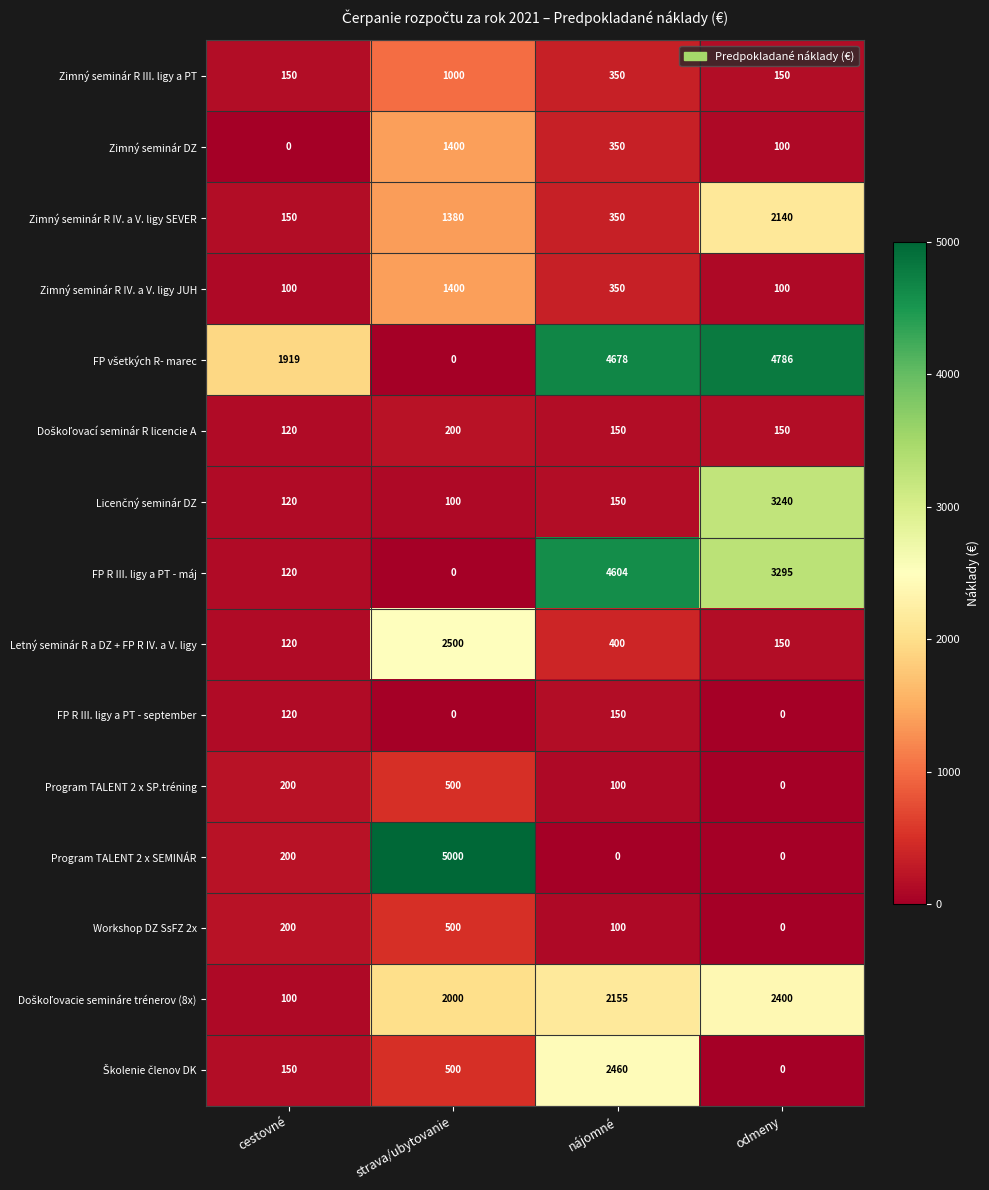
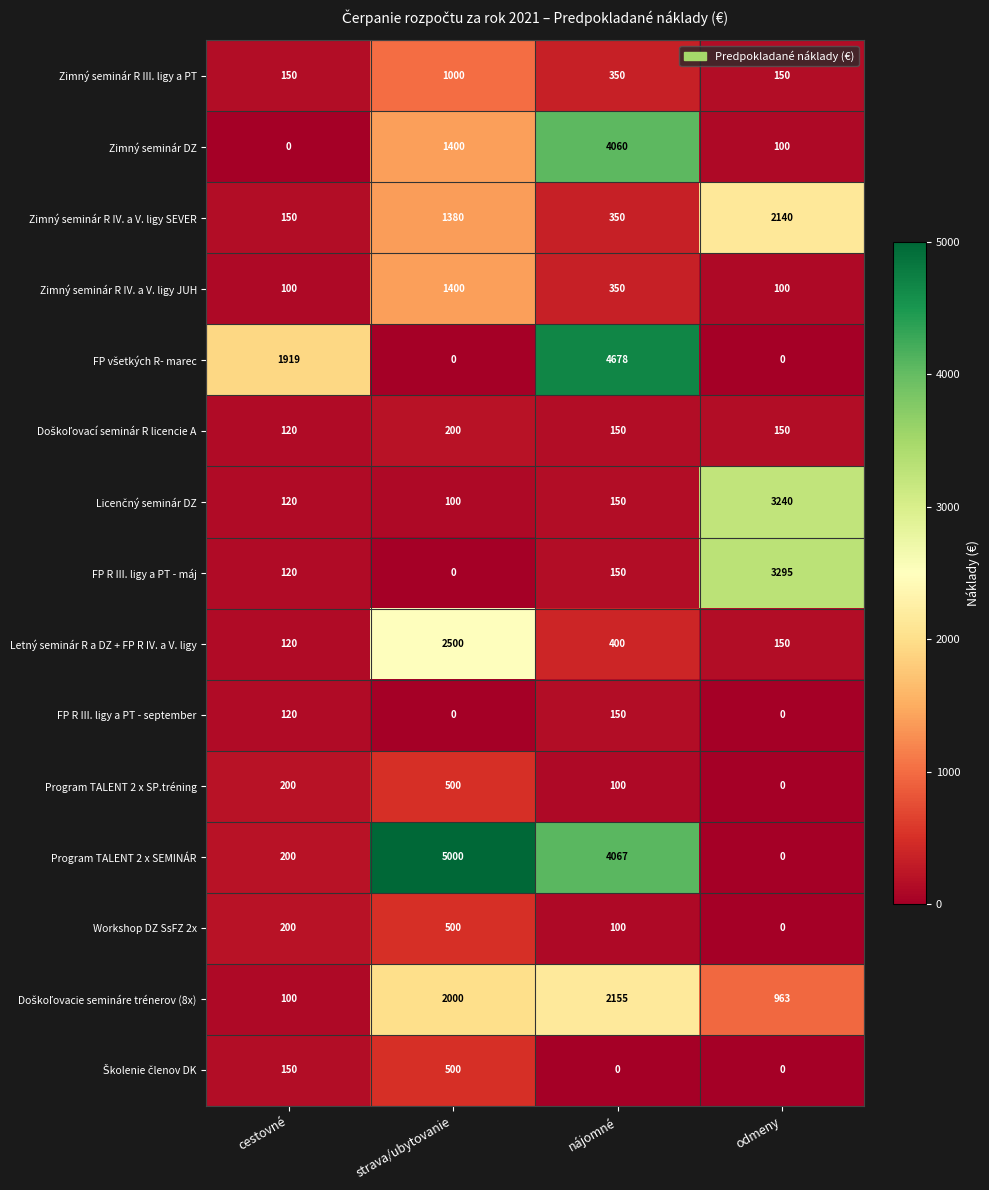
  {
    "Zimný seminár R III. ligy a PT": {
      "cestovné": 150,
      "strava/ubytovanie": 1000,
      "nájomné": 350,
      "odmeny": 150
    },
    "Zimný seminár DZ": {
      "cestovné": 0,
      "strava/ubytovanie": 1400,
-     "nájomné": 350,
+     "nájomné": 4060,
      "odmeny": 100
    },
    "Zimný seminár R IV. a V. ligy SEVER": {
      "cestovné": 150,
      "strava/ubytovanie": 1380,
      "nájomné": 350,
      "odmeny": 2140
    },
    "Zimný seminár R IV. a V. ligy JUH": {
      "cestovné": 100,
      "strava/ubytovanie": 1400,
      "nájomné": 350,
      "odmeny": 100
    },
    "FP všetkých R- marec": {
      "cestovné": 1919,
      "strava/ubytovanie": 0,
      "nájomné": 4678,
-     "odmeny": 4786
+     "odmeny": 0
    },
    "Doškoľovací seminár R licencie A": {
      "cestovné": 120,
      "strava/ubytovanie": 200,
      "nájomné": 150,
      "odmeny": 150
    },
    "Licenčný seminár DZ": {
      "cestovné": 120,
      "strava/ubytovanie": 100,
      "nájomné": 150,
      "odmeny": 3240
    },
    "FP R III. ligy a PT - máj": {
      "cestovné": 120,
      "strava/ubytovanie": 0,
-     "nájomné": 4604,
+     "nájomné": 150,
      "odmeny": 3295
    },
    "Letný seminár R a DZ + FP R IV. a V. ligy": {
      "cestovné": 120,
      "strava/ubytovanie": 2500,
      "nájomné": 400,
      "odmeny": 150
    },
    "FP R III. ligy a PT - september": {
      "cestovné": 120,
      "strava/ubytovanie": 0,
      "nájomné": 150,
      "odmeny": 0
    },
    "Program TALENT 2 x SP.tréning": {
      "cestovné": 200,
      "strava/ubytovanie": 500,
      "nájomné": 100,
      "odmeny": 0
    },
    "Program TALENT 2 x SEMINÁR": {
      "cestovné": 200,
      "strava/ubytovanie": 5000,
-     "nájomné": 0,
+     "nájomné": 4067,
      "odmeny": 0
    },
    "Workshop DZ SsFZ 2x": {
      "cestovné": 200,
      "strava/ubytovanie": 500,
      "nájomné": 100,
      "odmeny": 0
    },
    "Doškoľovacie semináre trénerov (8x)": {
      "cestovné": 100,
      "strava/ubytovanie": 2000,
      "nájomné": 2155,
-     "odmeny": 2400
+     "odmeny": 963
    },
    "Školenie členov DK": {
      "cestovné": 150,
      "strava/ubytovanie": 500,
-     "nájomné": 2460,
+     "nájomné": 0,
      "odmeny": 0
    }
  }
